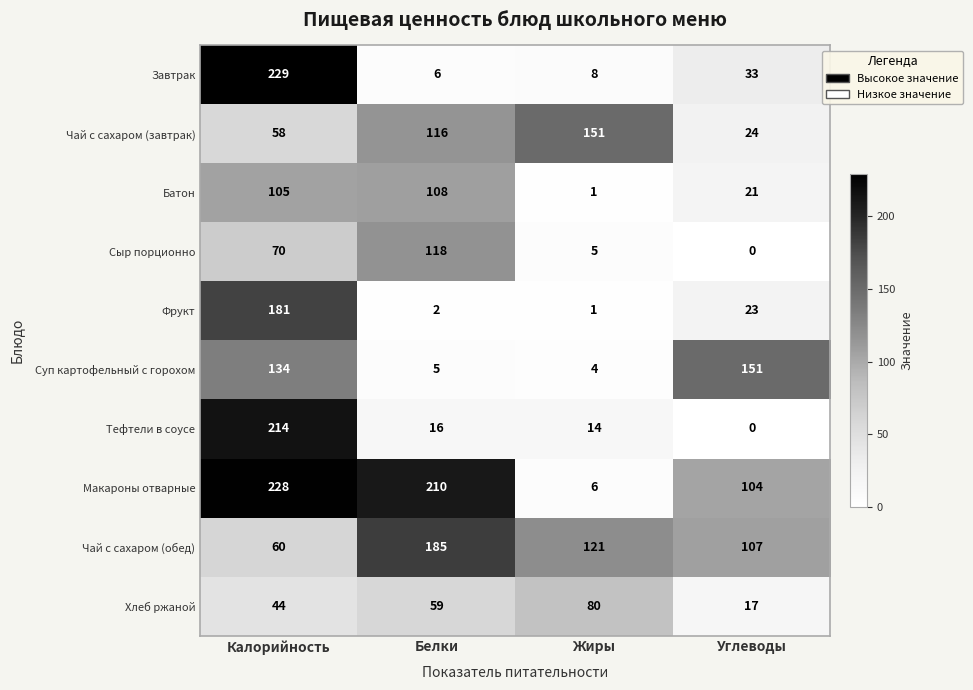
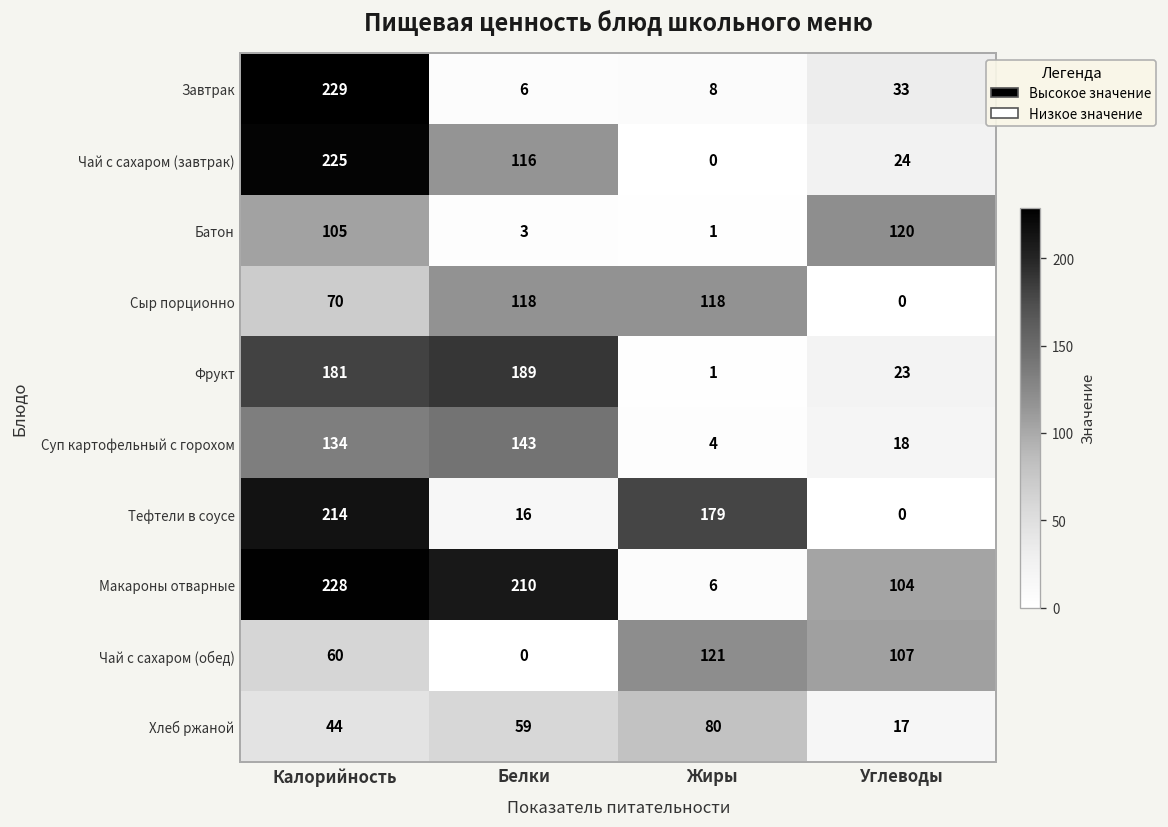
  {
    "Завтрак": {
      "Калорийность": 229,
      "Белки": 6,
      "Жиры": 8,
      "Углеводы": 33
    },
    "Чай с сахаром (завтрак)": {
-     "Калорийность": 58,
+     "Калорийность": 225,
      "Белки": 116,
-     "Жиры": 151,
+     "Жиры": 0,
      "Углеводы": 24
    },
    "Батон": {
      "Калорийность": 105,
-     "Белки": 108,
+     "Белки": 3,
      "Жиры": 1,
-     "Углеводы": 21
+     "Углеводы": 120
    },
    "Сыр порционно": {
      "Калорийность": 70,
      "Белки": 118,
-     "Жиры": 5,
+     "Жиры": 118,
      "Углеводы": 0
    },
    "Фрукт": {
      "Калорийность": 181,
-     "Белки": 2,
+     "Белки": 189,
      "Жиры": 1,
      "Углеводы": 23
    },
    "Суп картофельный с горохом": {
      "Калорийность": 134,
-     "Белки": 5,
+     "Белки": 143,
      "Жиры": 4,
-     "Углеводы": 151
+     "Углеводы": 18
    },
    "Тефтели в соусе": {
      "Калорийность": 214,
      "Белки": 16,
-     "Жиры": 14,
+     "Жиры": 179,
      "Углеводы": 0
    },
    "Макароны отварные": {
      "Калорийность": 228,
      "Белки": 210,
      "Жиры": 6,
      "Углеводы": 104
    },
    "Чай с сахаром (обед)": {
      "Калорийность": 60,
-     "Белки": 185,
+     "Белки": 0,
      "Жиры": 121,
      "Углеводы": 107
    },
    "Хлеб ржаной": {
      "Калорийность": 44,
      "Белки": 59,
      "Жиры": 80,
      "Углеводы": 17
    }
  }
